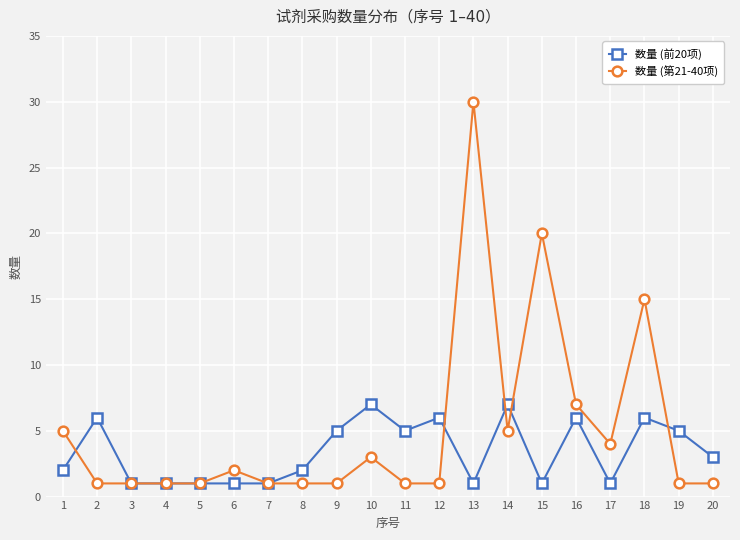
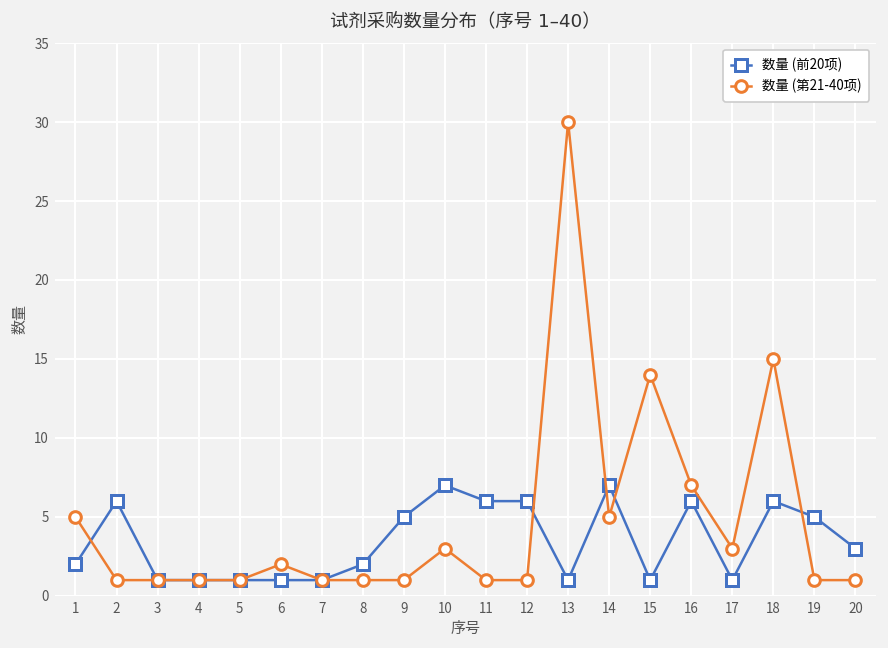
  {
    "数量 (前20项)": {
      "1": 2,
      "2": 6,
      "6": 1,
      "8": 2,
      "9": 5,
      "10": 7,
-     "11": 5,
+     "11": 6,
      "12": 6,
      "13": 1,
      "14": 7,
      "15": 1,
      "16": 6,
      "17": 1,
      "18": 6,
      "19": 5,
      "20": 3
    },
    "数量 (第21-40项)": {
      "1": 5,
      "2": 1,
      "6": 2,
      "8": 1,
      "9": 1,
      "10": 3,
      "11": 1,
      "12": 1,
      "13": 30,
      "14": 5,
-     "15": 20,
+     "15": 14,
      "16": 7,
-     "17": 4,
+     "17": 3,
      "18": 15,
      "19": 1,
      "20": 1
    }
  }
